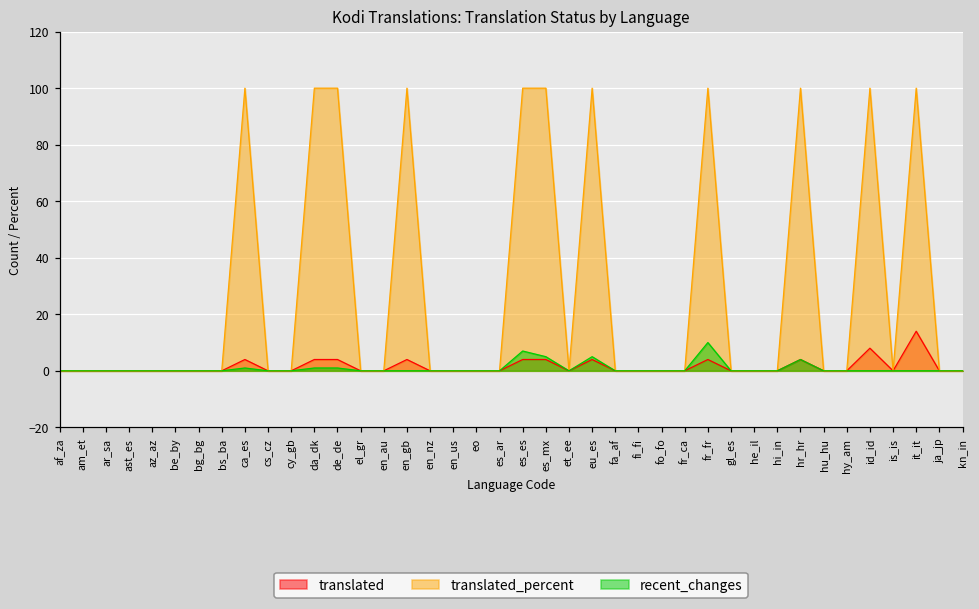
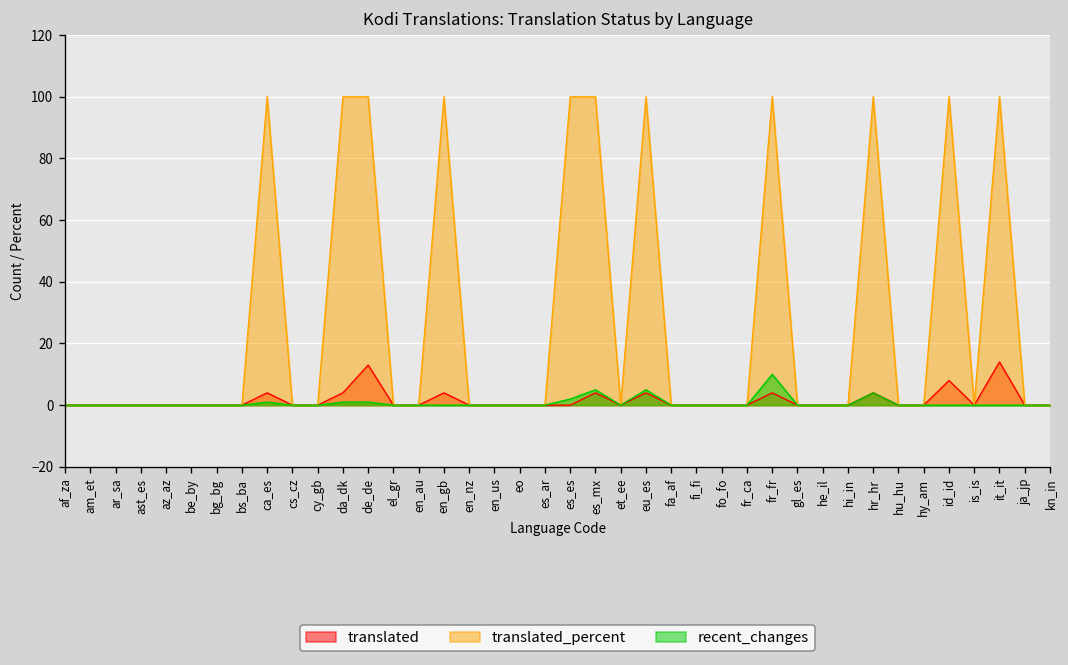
  {
    "translated": {
      "ca_es": 4,
      "da_dk": 4,
-     "de_de": 4,
+     "de_de": 13,
      "en_gb": 4,
-     "es_es": 4,
+     "es_es": 0,
      "es_mx": 4,
      "eu_es": 4,
      "fr_fr": 4,
      "id_id": 8,
      "it_it": 14
    },
    "translated_percent": {
      "ca_es": 100,
      "da_dk": 100,
      "de_de": 100,
      "en_gb": 100,
      "es_es": 100,
      "es_mx": 100,
      "eu_es": 100,
      "fr_fr": 100,
      "hr_hr": 100,
      "id_id": 100,
      "it_it": 100
    },
    "recent_changes": {
      "ca_es": 1,
      "da_dk": 1,
      "de_de": 1,
      "en_gb": 0,
-     "es_es": 7,
+     "es_es": 2,
      "es_mx": 5,
      "eu_es": 5,
      "fr_fr": 10,
      "id_id": 0,
      "it_it": 0
    }
  }
